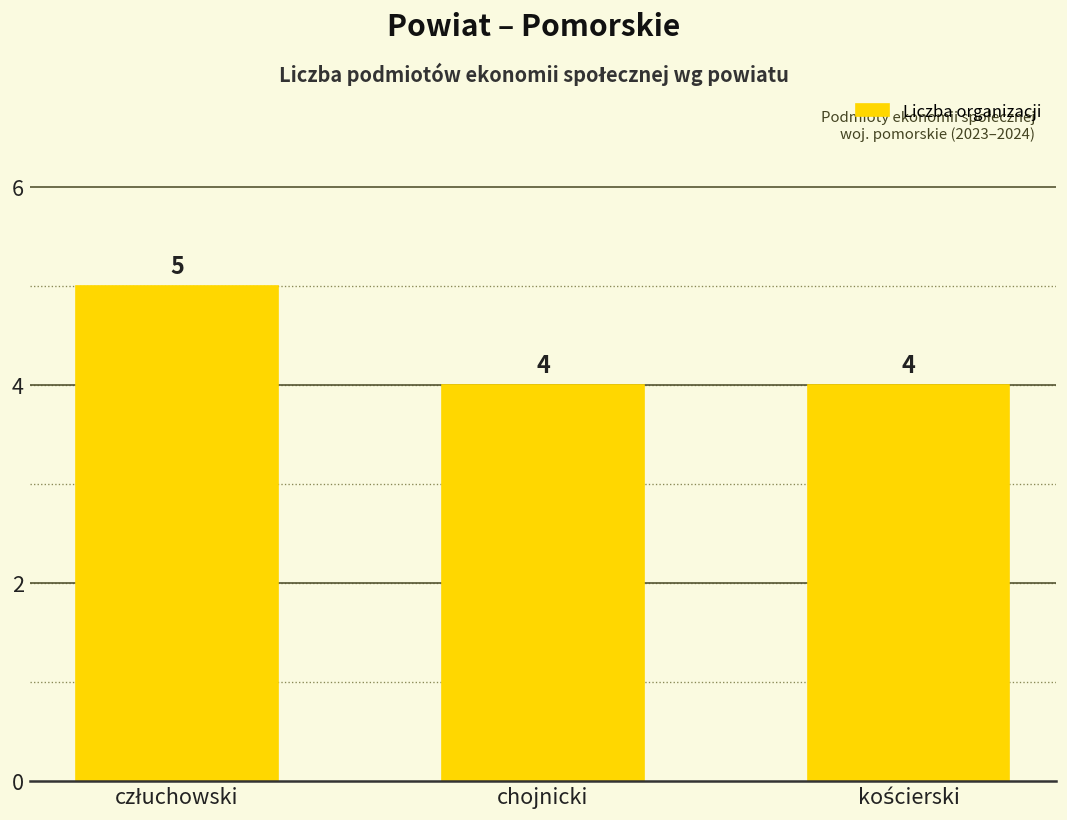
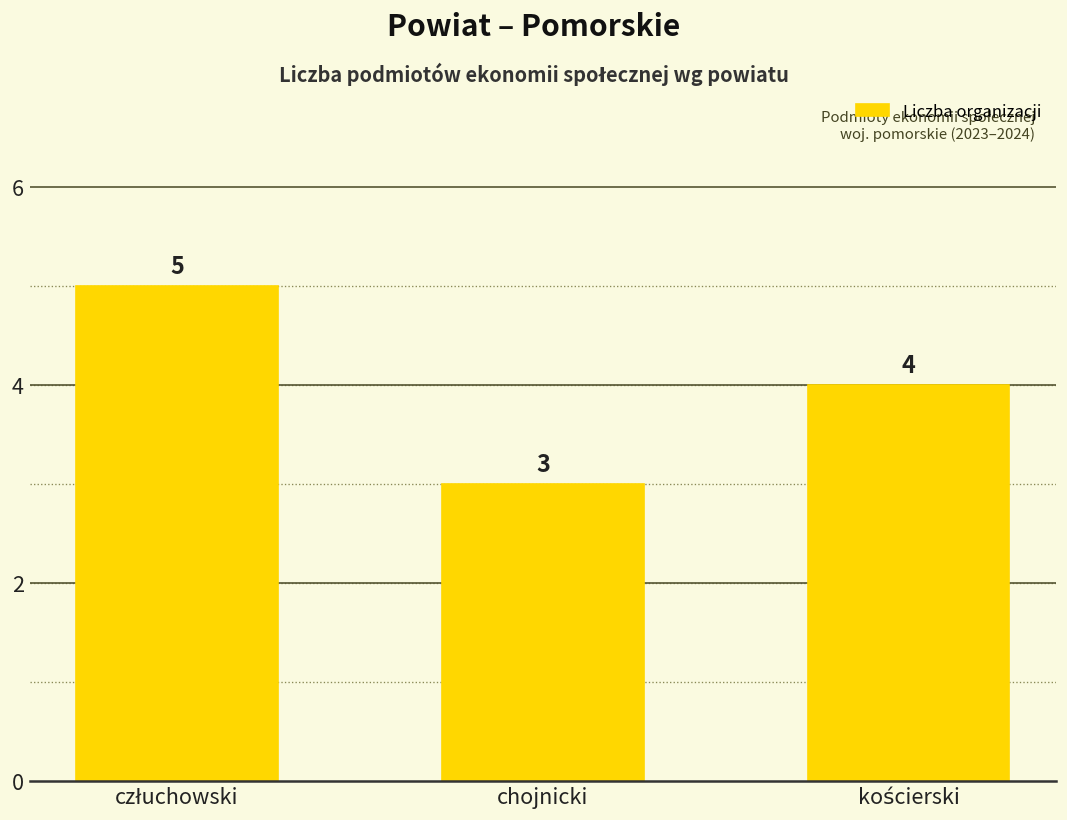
  {
    "człuchowski": 5,
-   "chojnicki": 4,
+   "chojnicki": 3,
    "kościerski": 4
  }
